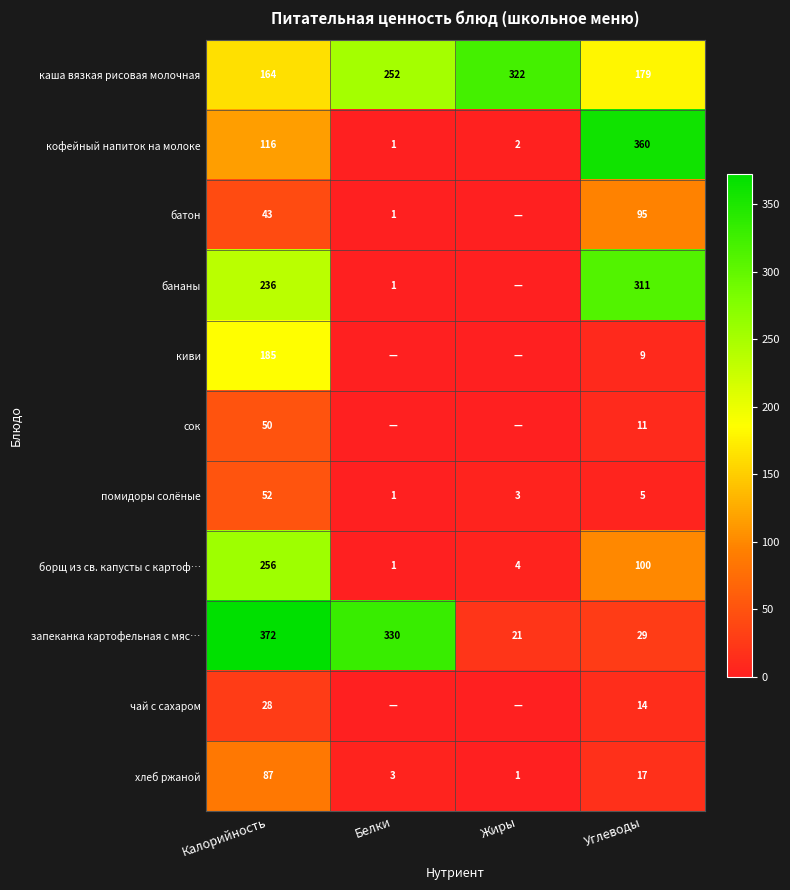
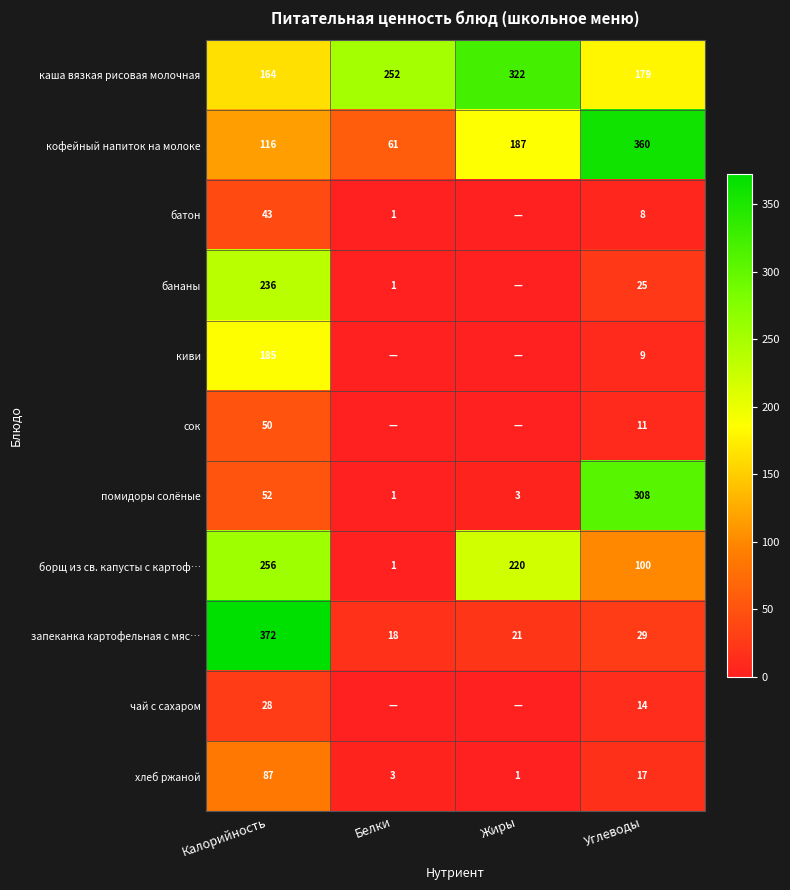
  {
    "каша вязкая рисовая молочная": {
      "Калорийность": 164,
      "Белки": 252,
      "Жиры": 322,
      "Углеводы": 179
    },
    "кофейный напиток на молоке": {
      "Калорийность": 116,
-     "Белки": 1,
-     "Жиры": 2,
+     "Белки": 61,
+     "Жиры": 187,
      "Углеводы": 360
    },
    "батон": {
      "Калорийность": 43,
      "Белки": 1,
-     "Углеводы": 95
+     "Углеводы": 8
    },
    "бананы": {
      "Калорийность": 236,
      "Белки": 1,
-     "Углеводы": 311
+     "Углеводы": 25
    },
    "киви": {
      "Калорийность": 185,
      "Углеводы": 9
    },
    "сок": {
      "Калорийность": 50,
      "Углеводы": 11
    },
    "помидоры солёные": {
      "Калорийность": 52,
      "Белки": 1,
      "Жиры": 3,
-     "Углеводы": 5
+     "Углеводы": 308
    },
    "борщ из св. капусты с картоф…": {
      "Калорийность": 256,
      "Белки": 1,
-     "Жиры": 4,
+     "Жиры": 220,
      "Углеводы": 100
    },
    "запеканка картофельная с мяс…": {
      "Калорийность": 372,
-     "Белки": 330,
+     "Белки": 18,
      "Жиры": 21,
      "Углеводы": 29
    },
    "чай с сахаром": {
      "Калорийность": 28,
      "Углеводы": 14
    },
    "хлеб ржаной": {
      "Калорийность": 87,
      "Белки": 3,
      "Жиры": 1,
      "Углеводы": 17
    }
  }
